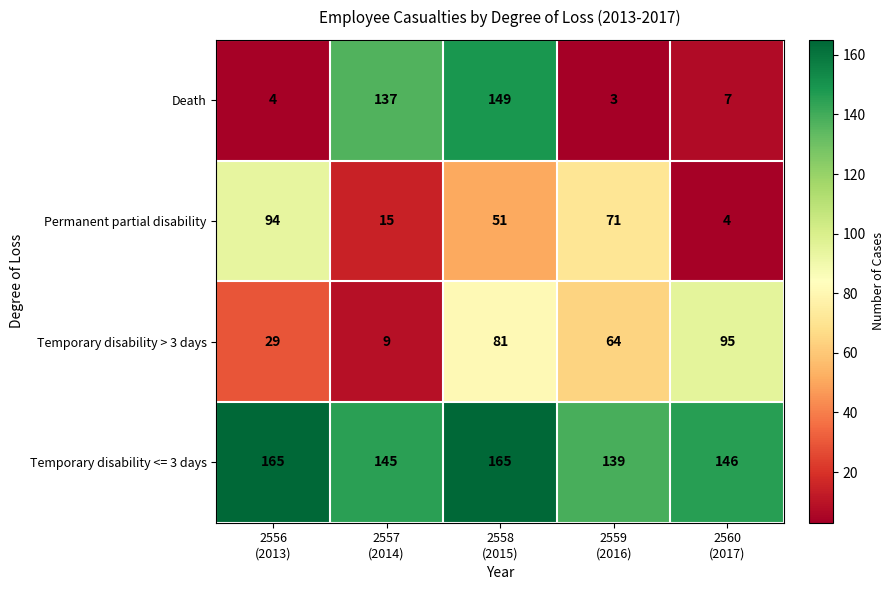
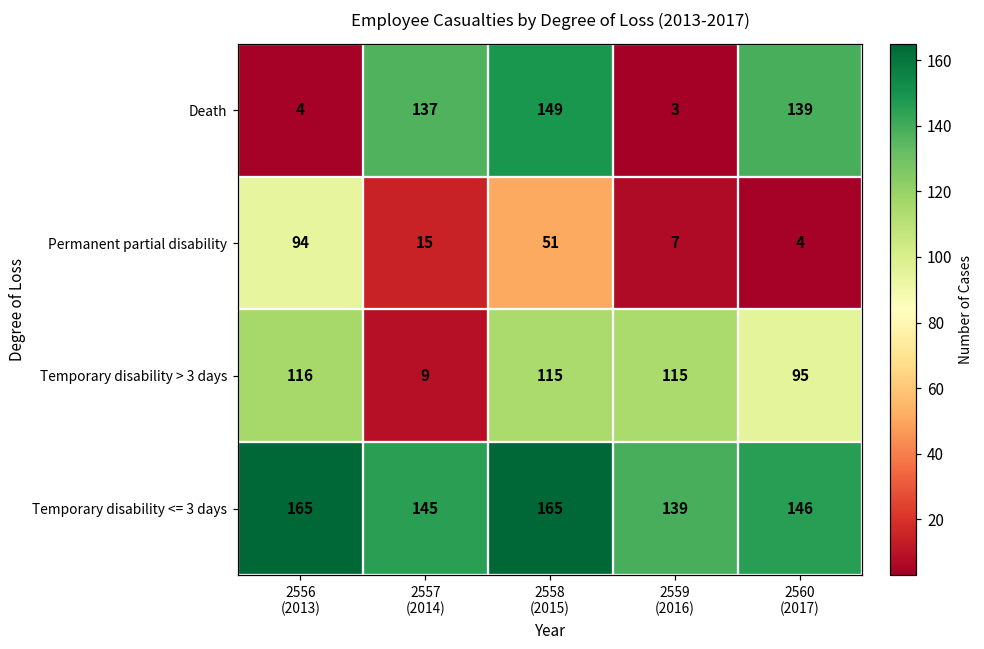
  {
    "Death": {
      "2556 (2013)": 4,
      "2557 (2014)": 137,
      "2558 (2015)": 149,
      "2559 (2016)": 3,
-     "2560 (2017)": 7
+     "2560 (2017)": 139
    },
    "Permanent partial disability": {
      "2556 (2013)": 94,
      "2557 (2014)": 15,
      "2558 (2015)": 51,
-     "2559 (2016)": 71,
+     "2559 (2016)": 7,
      "2560 (2017)": 4
    },
    "Temporary disability > 3 days": {
-     "2556 (2013)": 29,
+     "2556 (2013)": 116,
      "2557 (2014)": 9,
-     "2558 (2015)": 81,
-     "2559 (2016)": 64,
+     "2558 (2015)": 115,
+     "2559 (2016)": 115,
      "2560 (2017)": 95
    },
    "Temporary disability <= 3 days": {
      "2556 (2013)": 165,
      "2557 (2014)": 145,
      "2558 (2015)": 165,
      "2559 (2016)": 139,
      "2560 (2017)": 146
    }
  }
